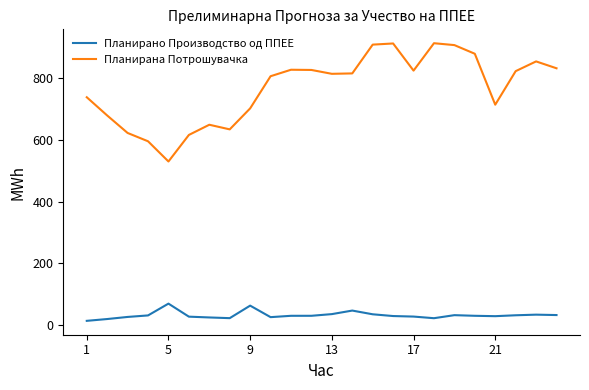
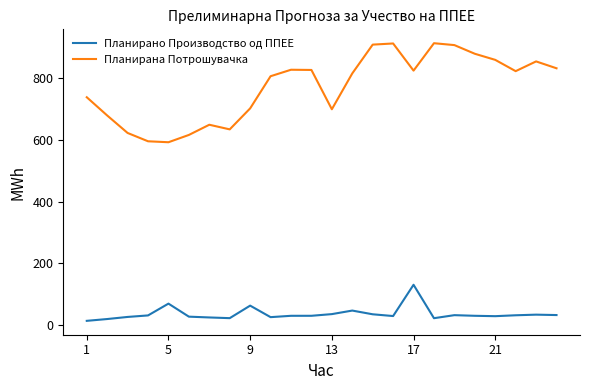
  {
    "Планирано Производство од ППЕЕ": {
      "1": 10,
      "5": 70,
      "9": 60,
      "13": 40,
-     "17": 30,
+     "17": 130,
      "21": 30
    },
    "Планирана Потрошувачка": {
      "1": 740,
-     "5": 530,
+     "5": 590,
      "9": 700,
-     "13": 810,
+     "13": 700,
      "17": 820,
-     "21": 710
+     "21": 860
    }
  }
